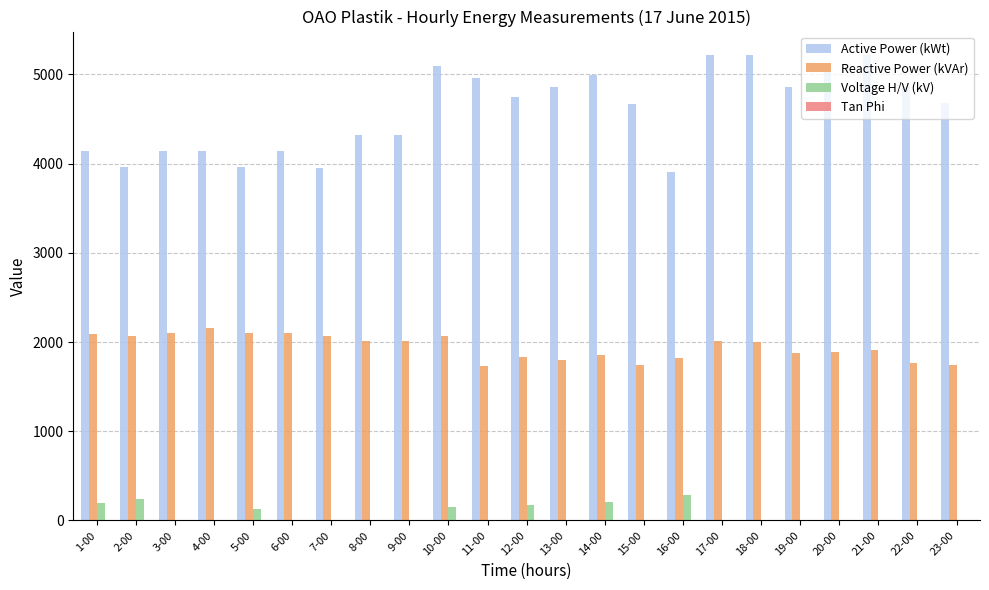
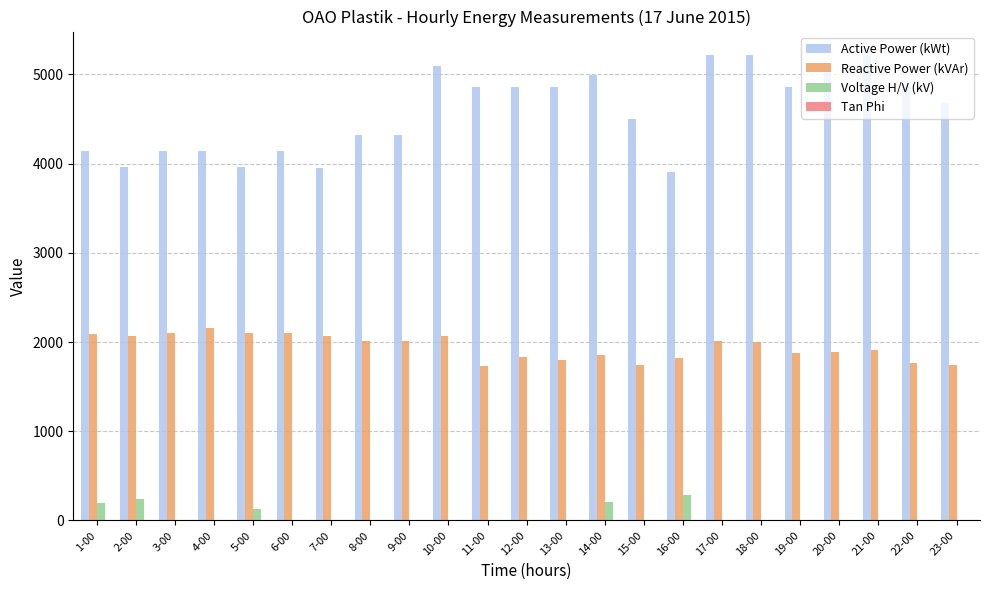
  {
    "Active Power (kWt)": {
      "1-00": 4100,
      "2-00": 4000,
      "3-00": 4100,
      "4-00": 4100,
      "5-00": 4000,
      "6-00": 4100,
      "7-00": 3900,
      "8-00": 4300,
      "9-00": 4300,
      "10-00": 5100,
-     "11-00": 5000,
-     "12-00": 4700,
+     "11-00": 4900,
+     "12-00": 4900,
      "13-00": 4900,
      "14-00": 5000,
-     "15-00": 4700,
+     "15-00": 4500,
      "16-00": 3900,
      "17-00": 5200,
      "18-00": 5200,
      "19-00": 4900
    },
    "Voltage H/V (kV)": {
      "1-00": 200,
      "2-00": 200,
      "5-00": 100,
-     "10-00": 200,
-     "12-00": 200,
+     "10-00": 0,
+     "12-00": 0,
      "14-00": 200,
      "16-00": 300
    }
  }
